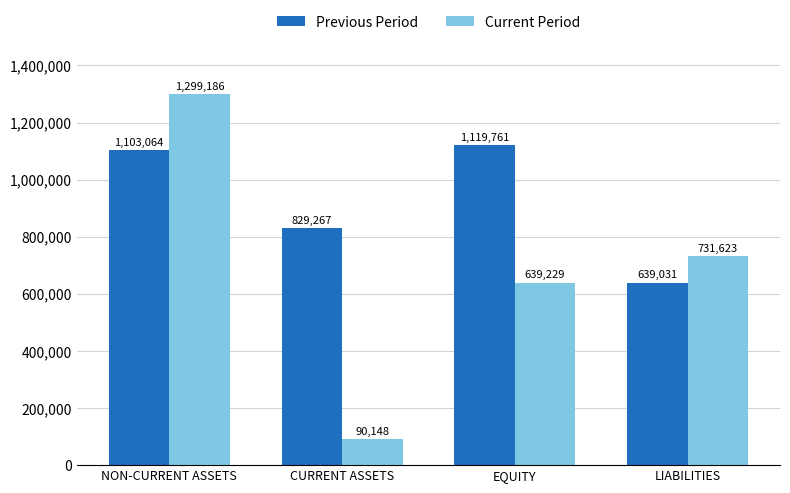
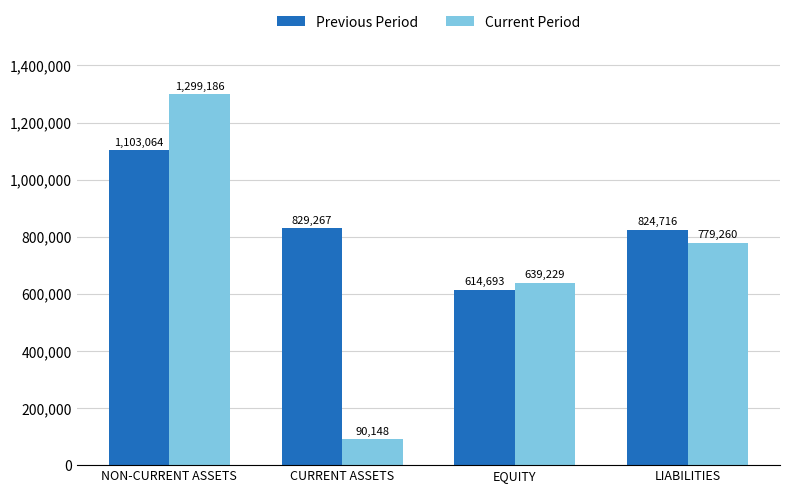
  {
    "Previous Period": {
      "NON-CURRENT ASSETS": "1,103,064",
      "CURRENT ASSETS": "829,267",
-     "EQUITY": "1,119,761",
-     "LIABILITIES": "639,031"
+     "EQUITY": "614,693",
+     "LIABILITIES": "824,716"
    },
    "Current Period": {
      "NON-CURRENT ASSETS": "1,299,186",
      "CURRENT ASSETS": "90,148",
      "EQUITY": "639,229",
-     "LIABILITIES": "731,623"
+     "LIABILITIES": "779,260"
    }
  }
